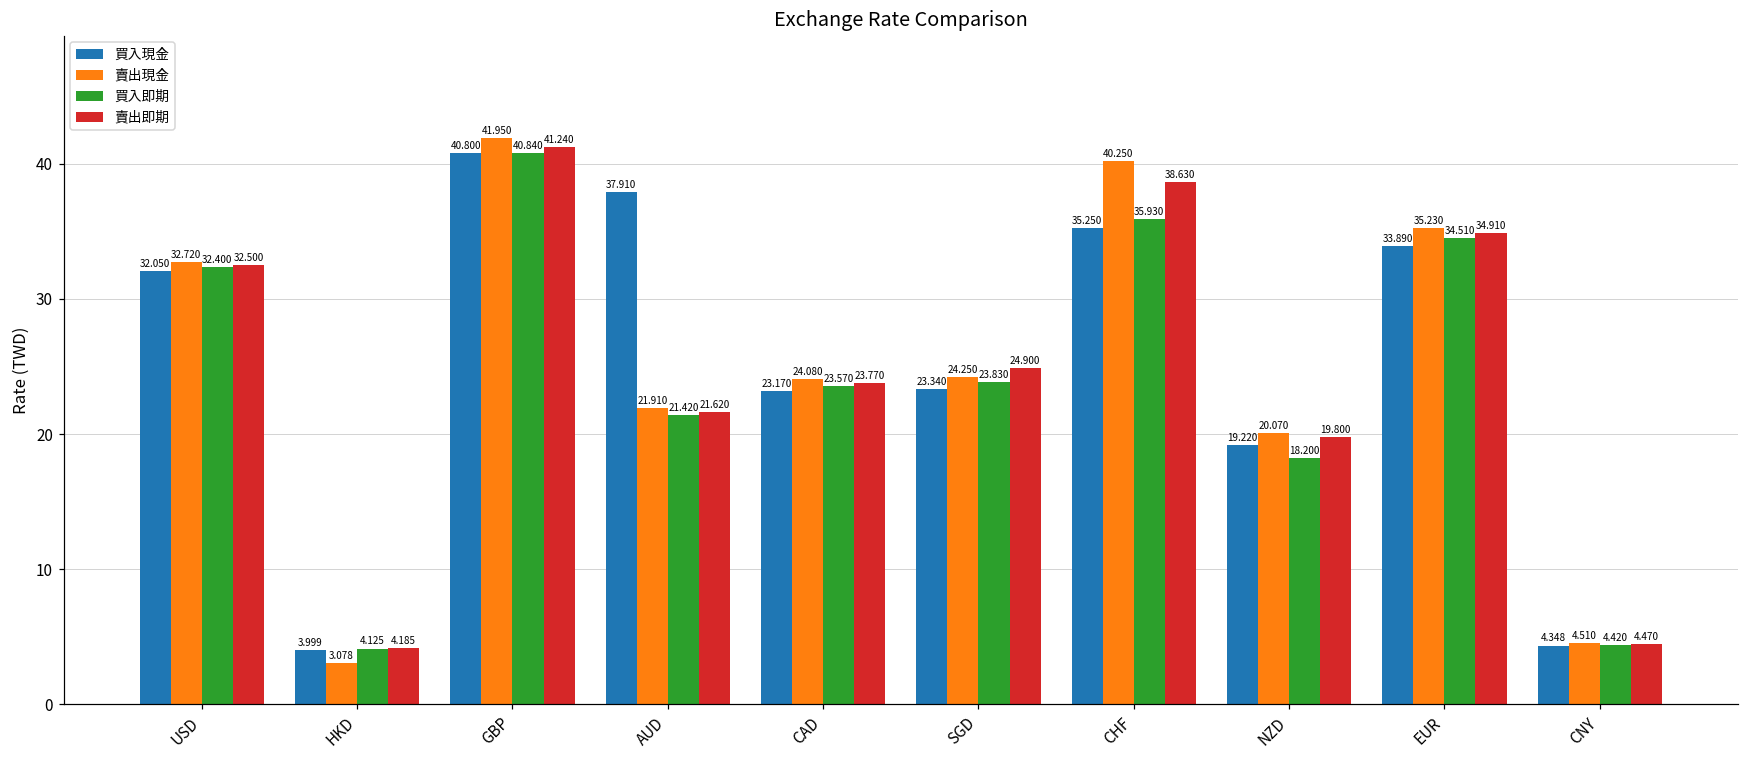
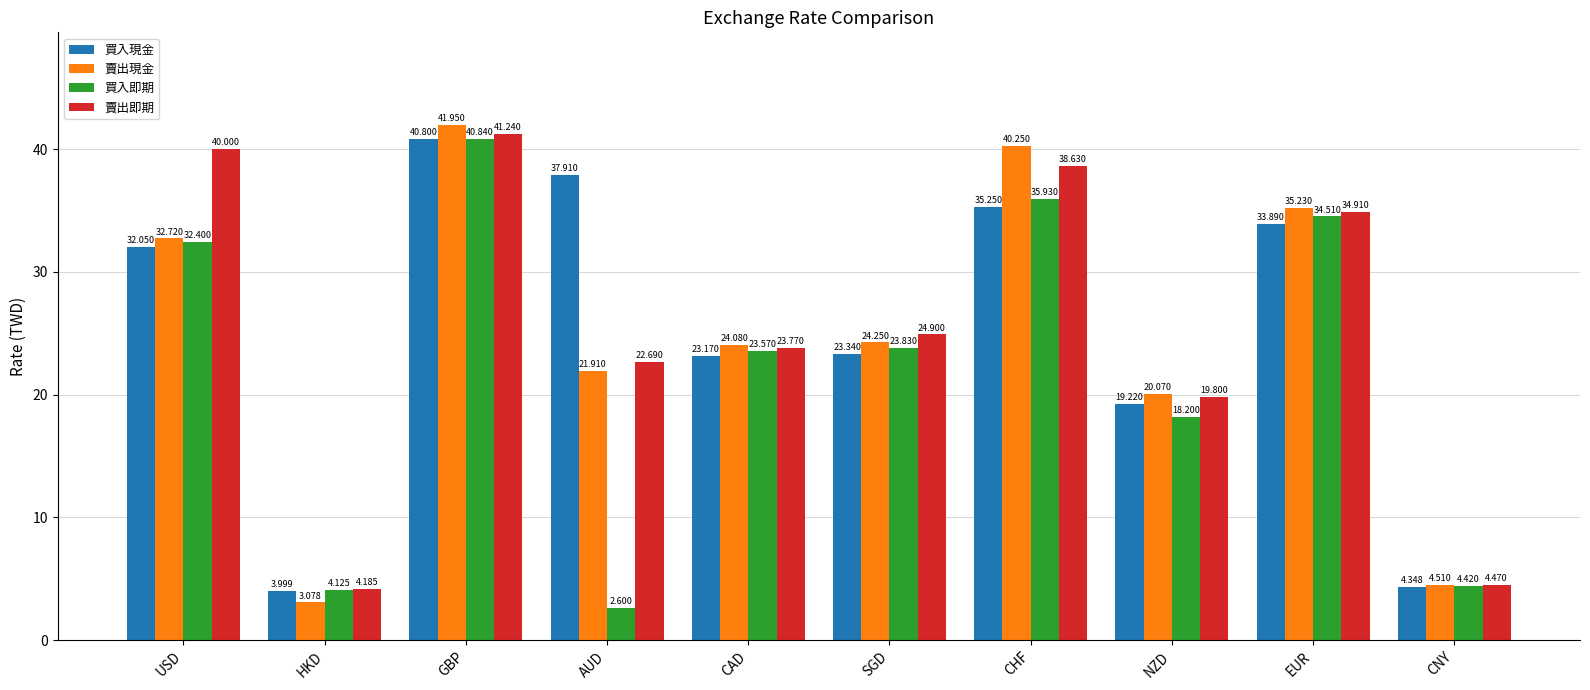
  {
    "買入現金": {
      "USD": 32.050,
      "HKD": 3.999,
      "GBP": 40.800,
      "AUD": 37.910,
      "CAD": 23.170,
      "SGD": 23.340,
      "CHF": 35.250,
      "NZD": 19.220,
      "EUR": 33.890,
      "CNY": 4.348
    },
    "賣出現金": {
      "USD": 32.720,
      "HKD": 3.078,
      "GBP": 41.950,
      "AUD": 21.910,
      "CAD": 24.080,
      "SGD": 24.250,
      "CHF": 40.250,
      "NZD": 20.070,
      "EUR": 35.230,
      "CNY": 4.510
    },
    "買入即期": {
      "USD": 32.400,
      "HKD": 4.125,
      "GBP": 40.840,
-     "AUD": 21.420,
+     "AUD": 2.600,
      "CAD": 23.570,
      "SGD": 23.830,
      "CHF": 35.930,
      "NZD": 18.200,
      "EUR": 34.510,
      "CNY": 4.420
    },
    "賣出即期": {
-     "USD": 32.500,
+     "USD": 40.000,
      "HKD": 4.185,
      "GBP": 41.240,
-     "AUD": 21.620,
+     "AUD": 22.690,
      "CAD": 23.770,
      "SGD": 24.900,
      "CHF": 38.630,
      "NZD": 19.800,
      "EUR": 34.910,
      "CNY": 4.470
    }
  }
